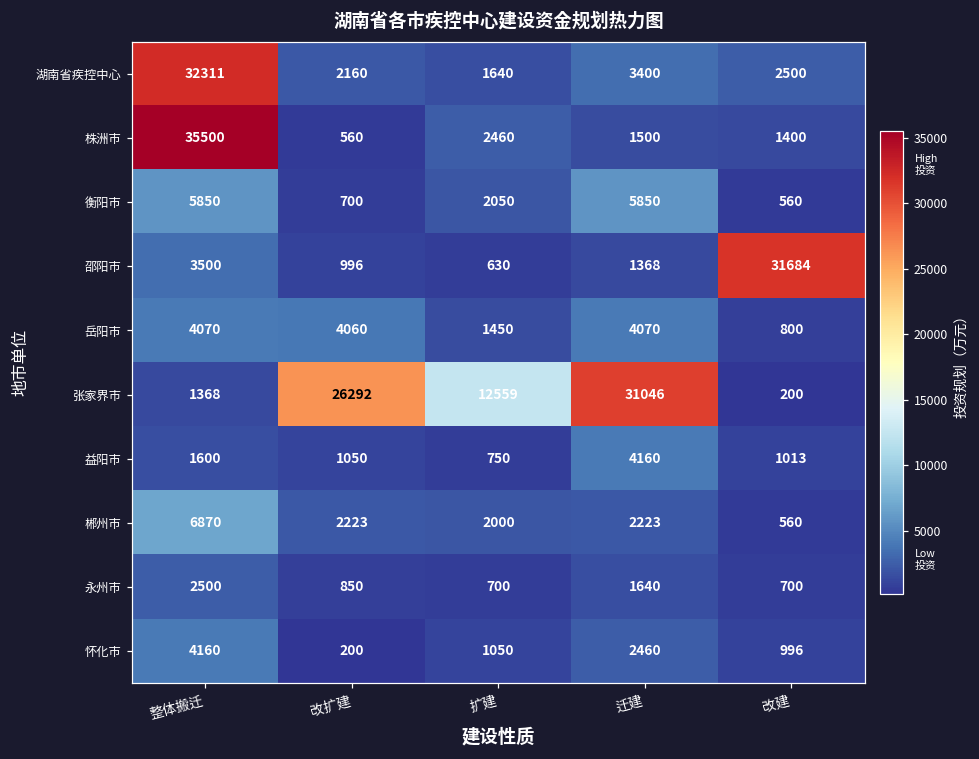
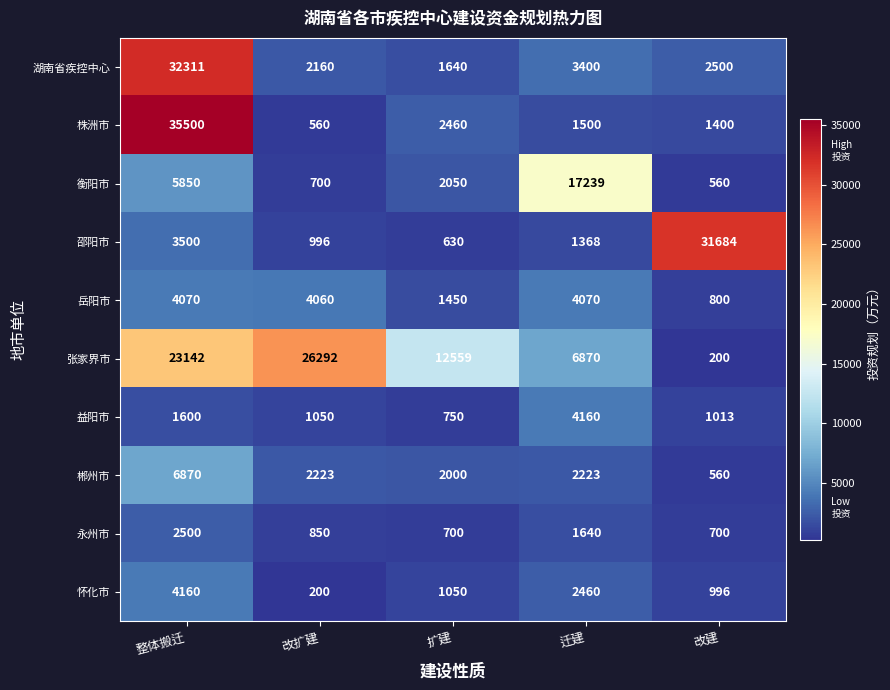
  {
    "湖南省疾控中心": {
      "整体搬迁": 32311,
      "改扩建": 2160,
      "扩建": 1640,
      "迁建": 3400,
      "改建": 2500
    },
    "株洲市": {
      "整体搬迁": 35500,
      "改扩建": 560,
      "扩建": 2460,
      "迁建": 1500,
      "改建": 1400
    },
    "衡阳市": {
      "整体搬迁": 5850,
      "改扩建": 700,
      "扩建": 2050,
-     "迁建": 5850,
+     "迁建": 17239,
      "改建": 560
    },
    "邵阳市": {
      "整体搬迁": 3500,
      "改扩建": 996,
      "扩建": 630,
      "迁建": 1368,
      "改建": 31684
    },
    "岳阳市": {
      "整体搬迁": 4070,
      "改扩建": 4060,
      "扩建": 1450,
      "迁建": 4070,
      "改建": 800
    },
    "张家界市": {
-     "整体搬迁": 1368,
+     "整体搬迁": 23142,
      "改扩建": 26292,
      "扩建": 12559,
-     "迁建": 31046,
+     "迁建": 6870,
      "改建": 200
    },
    "益阳市": {
      "整体搬迁": 1600,
      "改扩建": 1050,
      "扩建": 750,
      "迁建": 4160,
      "改建": 1013
    },
    "郴州市": {
      "整体搬迁": 6870,
      "改扩建": 2223,
      "扩建": 2000,
      "迁建": 2223,
      "改建": 560
    },
    "永州市": {
      "整体搬迁": 2500,
      "改扩建": 850,
      "扩建": 700,
      "迁建": 1640,
      "改建": 700
    },
    "怀化市": {
      "整体搬迁": 4160,
      "改扩建": 200,
      "扩建": 1050,
      "迁建": 2460,
      "改建": 996
    }
  }
